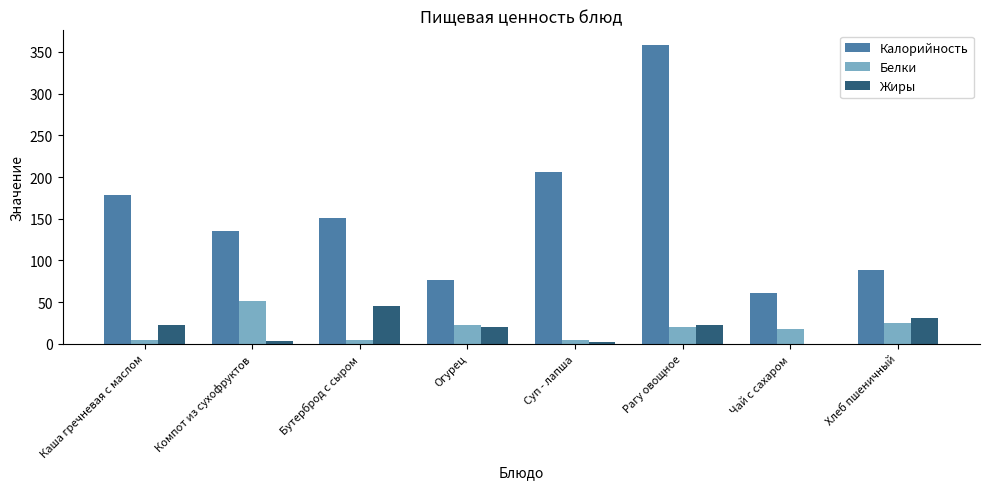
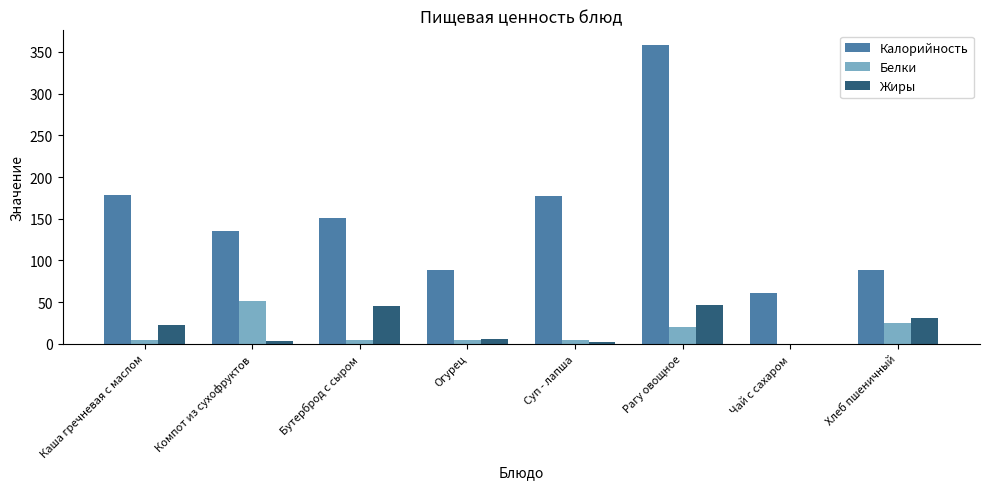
  {
    "Калорийность": {
      "Каша гречневая с маслом": 180,
      "Компот из сухофруктов": 140,
      "Бутерброд с сыром": 150,
-     "Огурец": 80,
-     "Суп - лапша": 210,
+     "Огурец": 90,
+     "Суп - лапша": 180,
      "Рагу овощное": 360,
      "Чай с сахаром": 60,
      "Хлеб пшеничный": 90
    },
    "Белки": {
      "Каша гречневая с маслом": 0,
      "Компот из сухофруктов": 50,
      "Бутерброд с сыром": 0,
-     "Огурец": 20,
+     "Огурец": 0,
      "Суп - лапша": 10,
      "Рагу овощное": 20,
-     "Чай с сахаром": 20,
+     "Чай с сахаром": 0,
      "Хлеб пшеничный": 30
    },
    "Жиры": {
      "Каша гречневая с маслом": 20,
      "Компот из сухофруктов": 0,
      "Бутерброд с сыром": 50,
-     "Огурец": 20,
-     "Рагу овощное": 20,
+     "Огурец": 10,
+     "Рагу овощное": 50,
      "Хлеб пшеничный": 30
    }
  }
